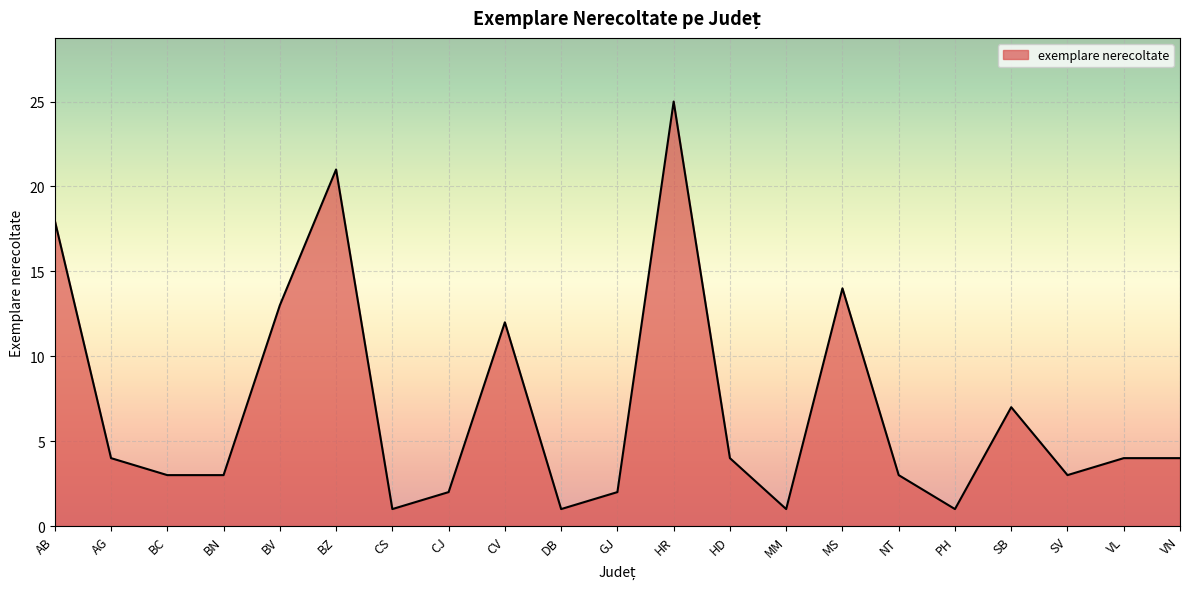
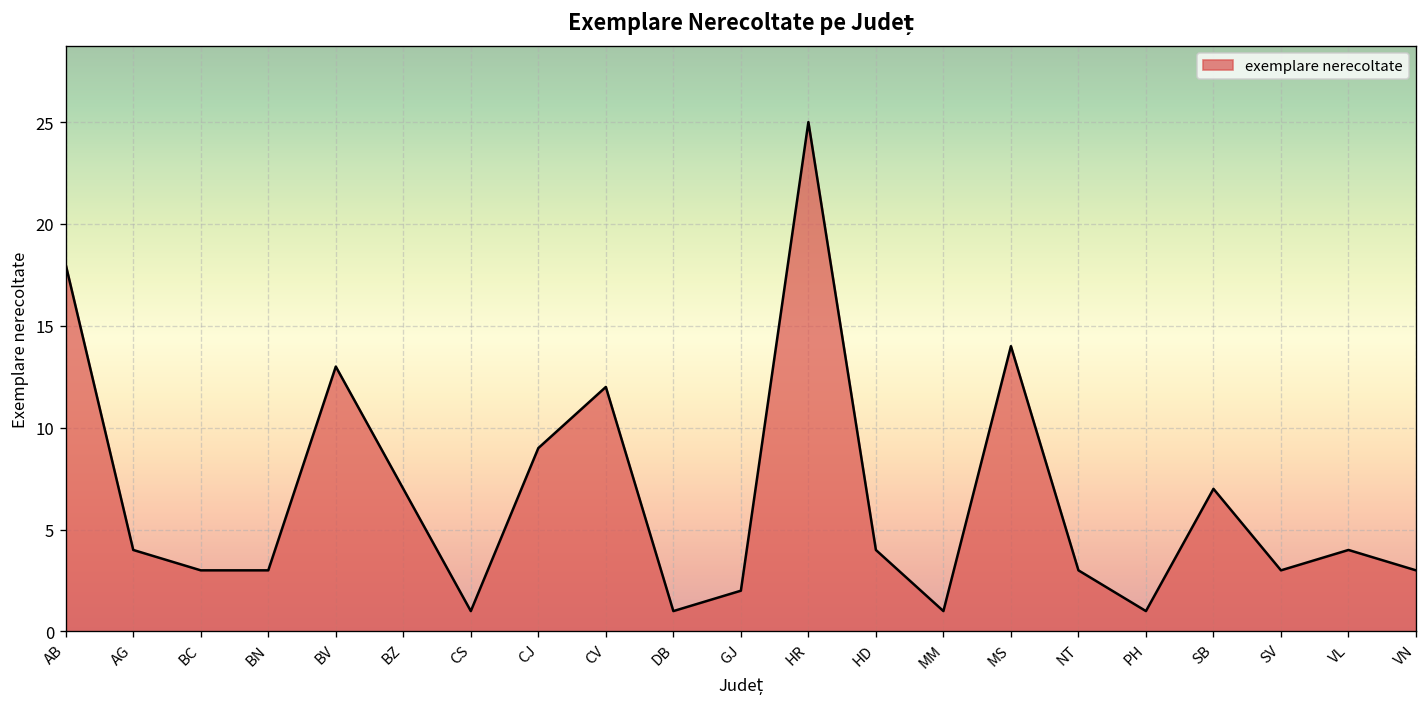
  {
    "AB": 18,
    "AG": 4,
    "BC": 3,
    "BN": 3,
    "BV": 13,
-   "BZ": 21,
+   "BZ": 7,
    "CS": 1,
-   "CJ": 2,
+   "CJ": 9,
    "CV": 12,
    "DB": 1,
    "GJ": 2,
    "HR": 25,
    "HD": 4,
    "MM": 1,
    "MS": 14,
    "NT": 3,
    "PH": 1,
    "SB": 7,
    "SV": 3,
    "VL": 4,
-   "VN": 4
+   "VN": 3
  }
